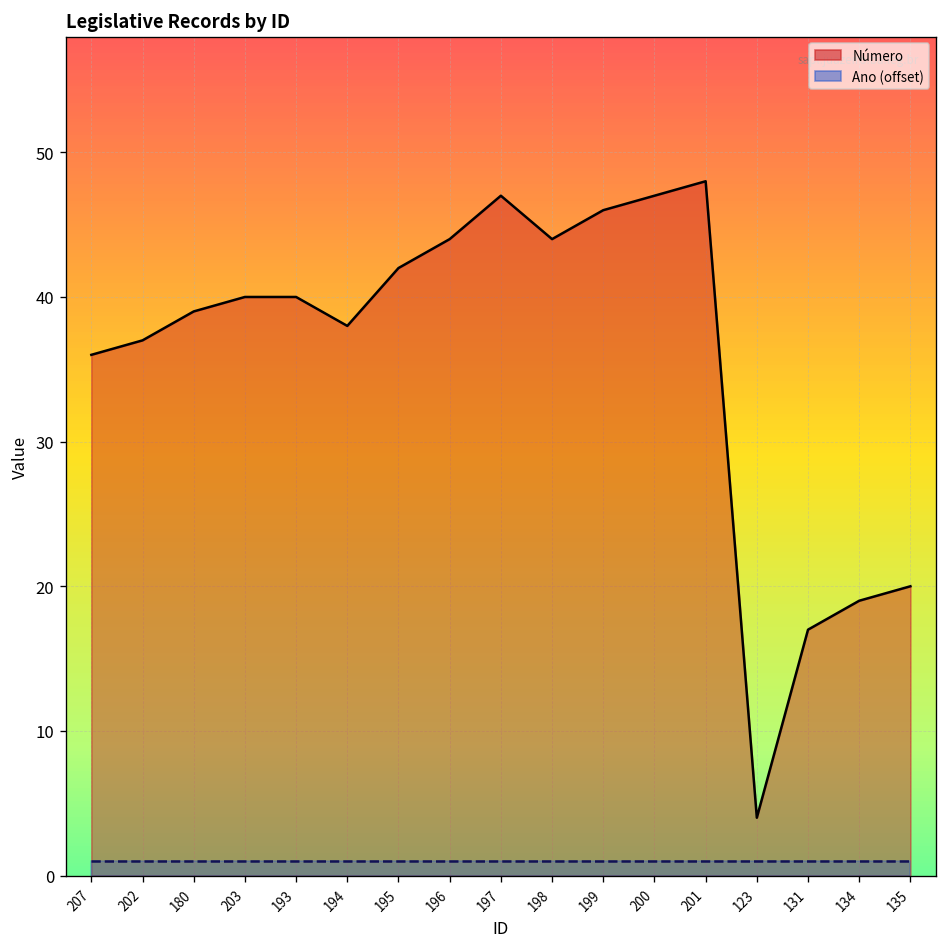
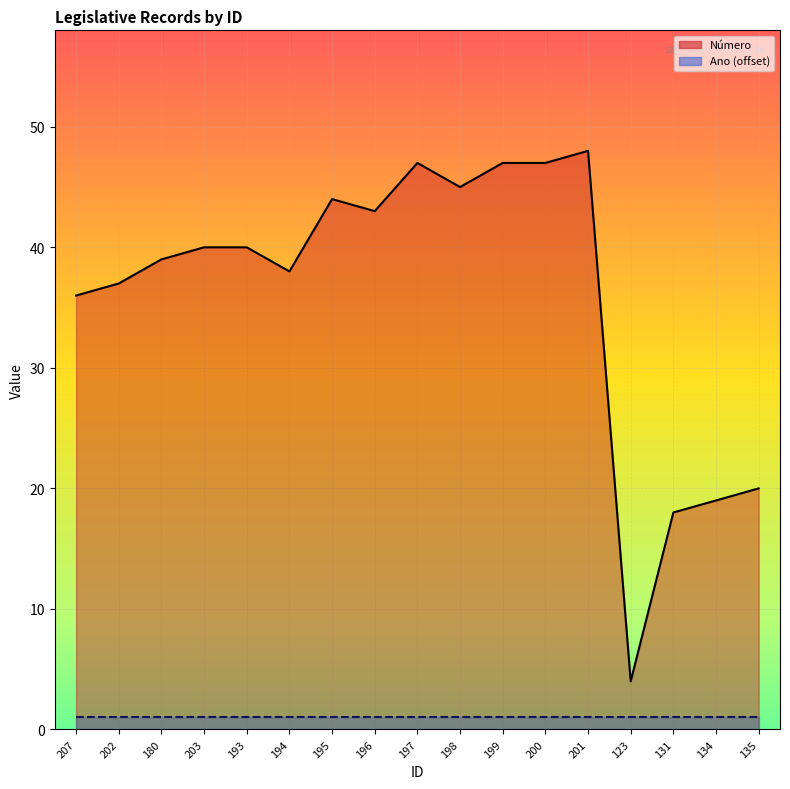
  {
    "Número": {
      "207": 36,
      "202": 37,
      "180": 39,
      "203": 40,
      "193": 40,
      "194": 38,
-     "195": 42,
-     "196": 44,
+     "195": 44,
+     "196": 43,
      "197": 47,
-     "198": 44,
-     "199": 46,
+     "198": 45,
+     "199": 47,
      "200": 47,
      "201": 48,
      "123": 4,
-     "131": 17,
+     "131": 18,
      "134": 19,
      "135": 20
    },
    "Ano (offset)": {
      "207": 1,
      "202": 1,
      "180": 1,
      "203": 1,
      "193": 1,
      "194": 1,
      "195": 1,
      "196": 1,
      "197": 1,
      "198": 1,
      "199": 1,
      "200": 1,
      "201": 1,
      "123": 1,
      "131": 1,
      "134": 1,
      "135": 1
    }
  }
